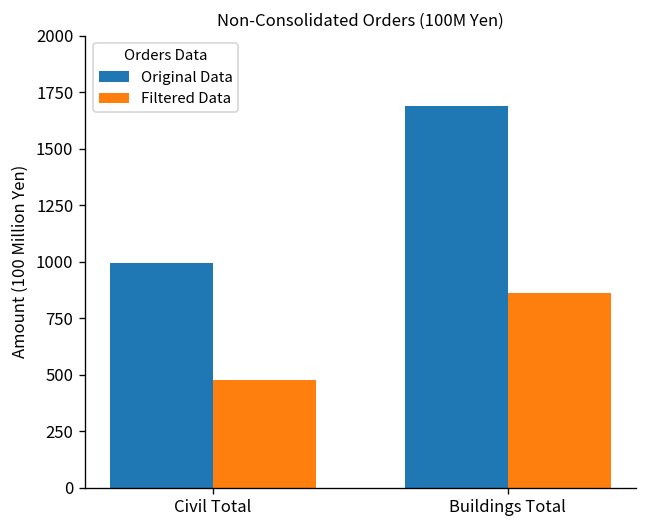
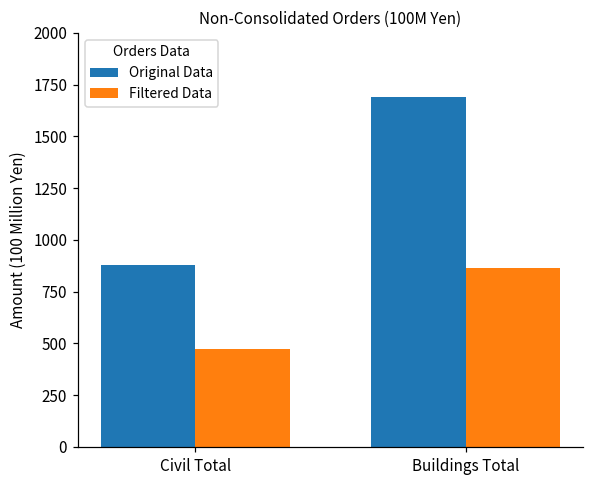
  {
    "Original Data": {
-     "Civil Total": 990,
+     "Civil Total": 880,
      "Buildings Total": 1690
    },
    "Filtered Data": {
      "Civil Total": 470,
      "Buildings Total": 860
    }
  }
